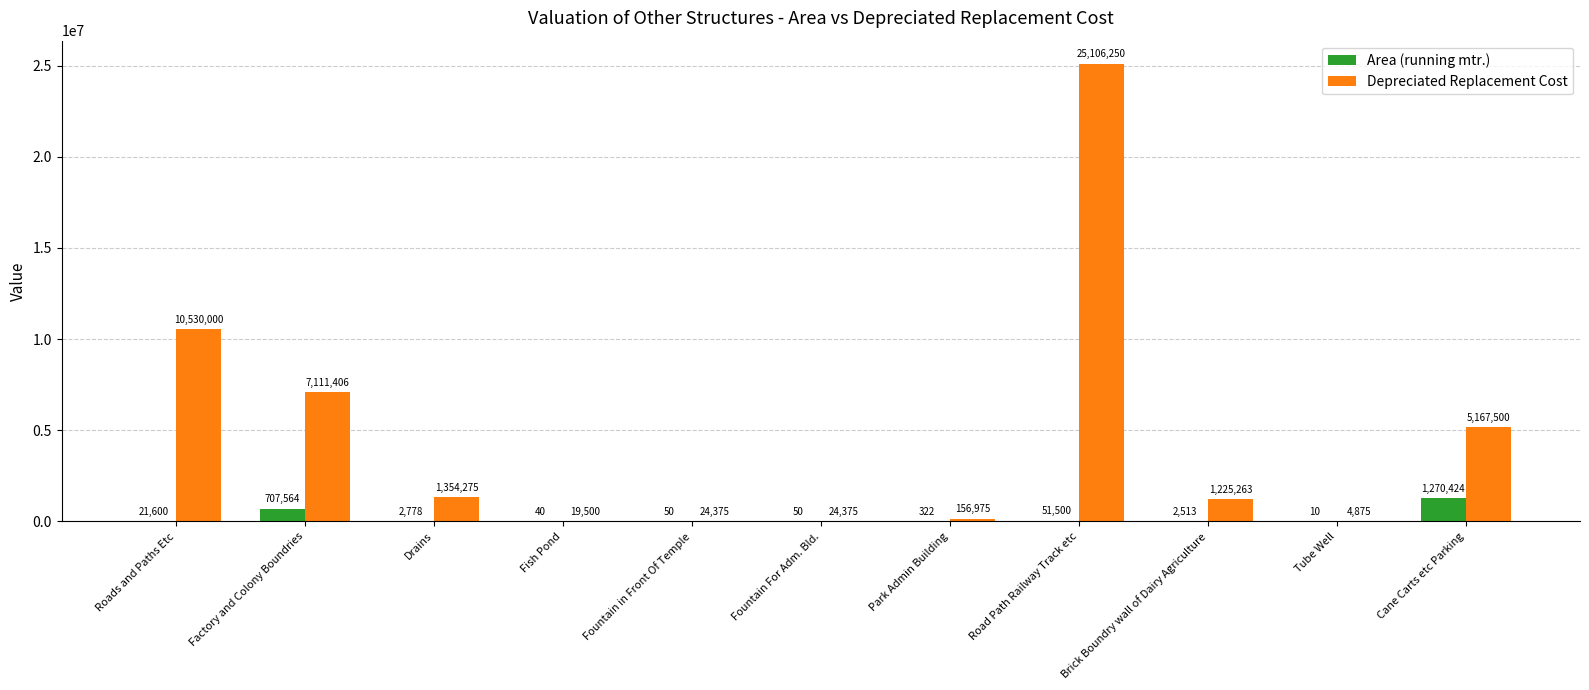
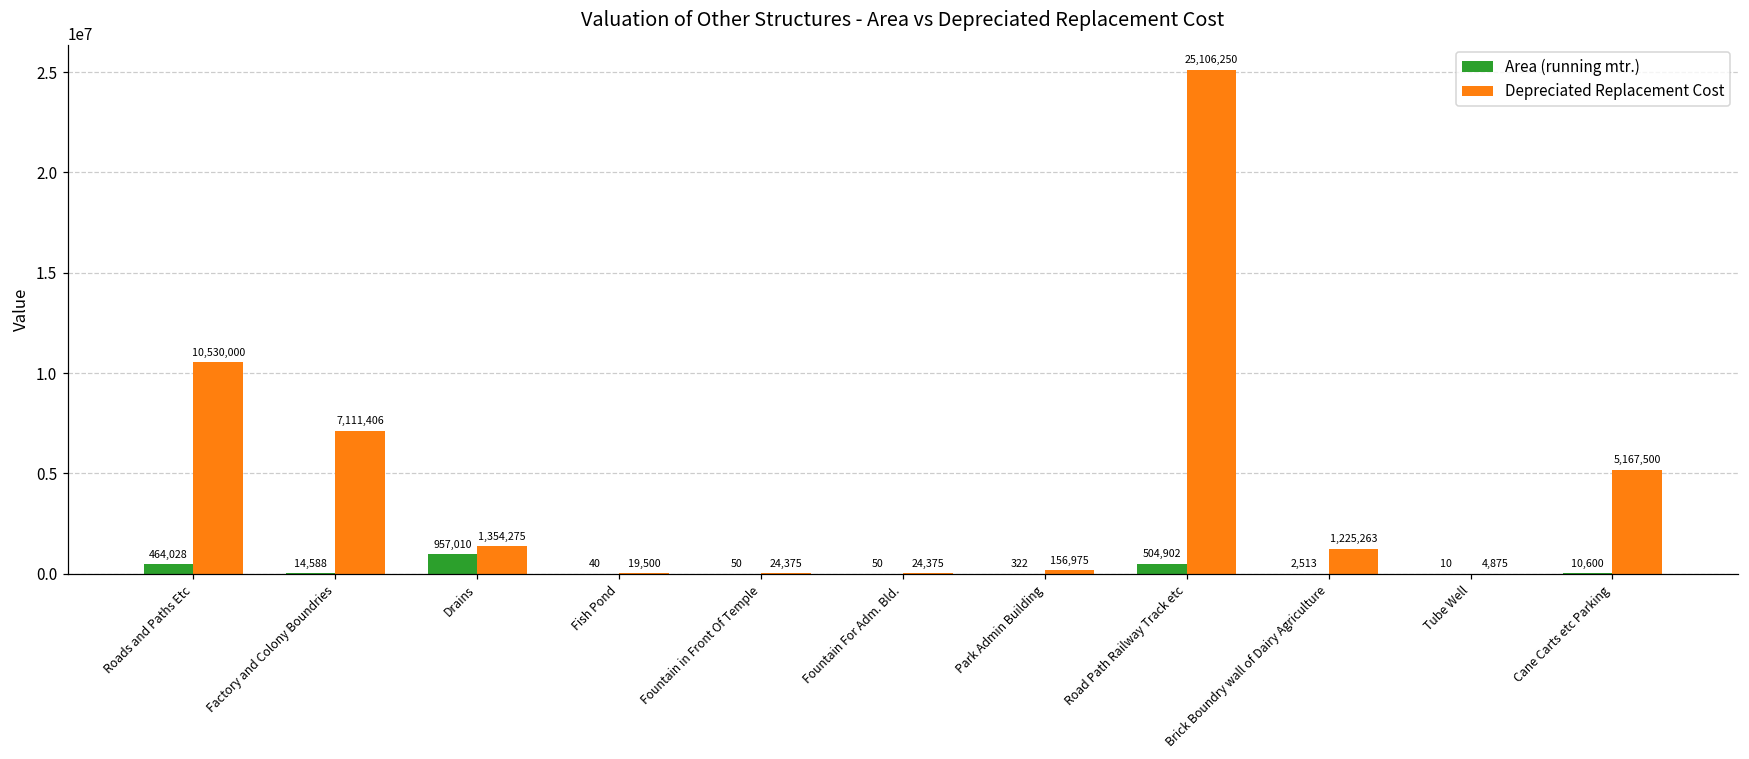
  {
    "Area (running mtr.)": {
-     "Roads and Paths Etc": "21,600",
-     "Factory and Colony Boundries": "707,564",
-     "Drains": "2,778",
+     "Roads and Paths Etc": "464,028",
+     "Factory and Colony Boundries": "14,588",
+     "Drains": "957,010",
      "Fish Pond": "40",
      "Fountain in Front Of Temple": "50",
      "Fountain For Adm. Bld.": "50",
      "Park Admin Building": "322",
-     "Road Path Railway Track etc": "51,500",
+     "Road Path Railway Track etc": "504,902",
      "Brick Boundry wall of Dairy Agriculture": "2,513",
      "Tube Well": "10",
-     "Cane Carts etc Parking": "1,270,424"
+     "Cane Carts etc Parking": "10,600"
    },
    "Depreciated Replacement Cost": {
      "Roads and Paths Etc": "10,530,000",
      "Factory and Colony Boundries": "7,111,406",
      "Drains": "1,354,275",
      "Fish Pond": "19,500",
      "Fountain in Front Of Temple": "24,375",
      "Fountain For Adm. Bld.": "24,375",
      "Park Admin Building": "156,975",
      "Road Path Railway Track etc": "25,106,250",
      "Brick Boundry wall of Dairy Agriculture": "1,225,263",
      "Tube Well": "4,875",
      "Cane Carts etc Parking": "5,167,500"
    }
  }
